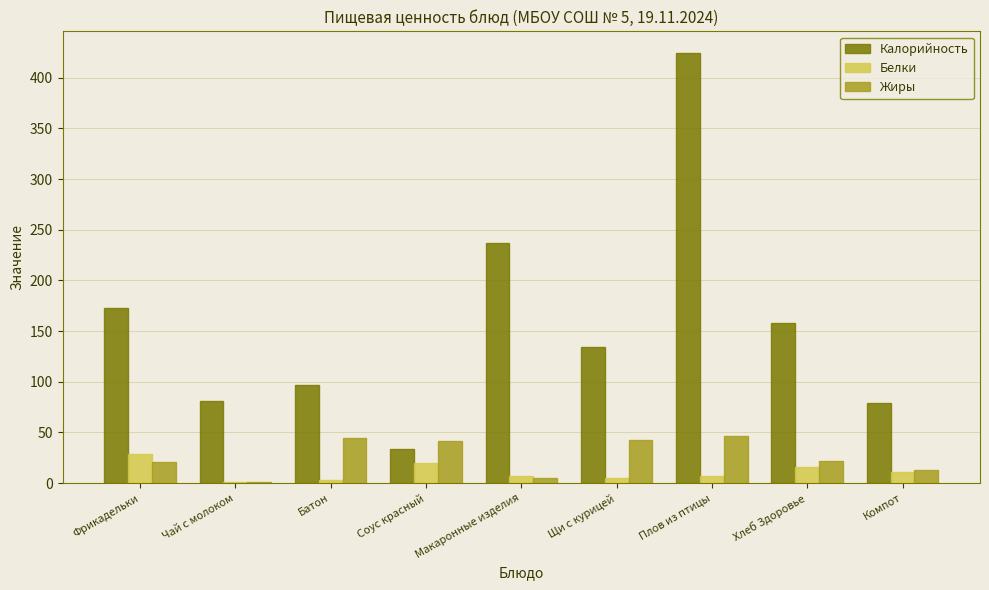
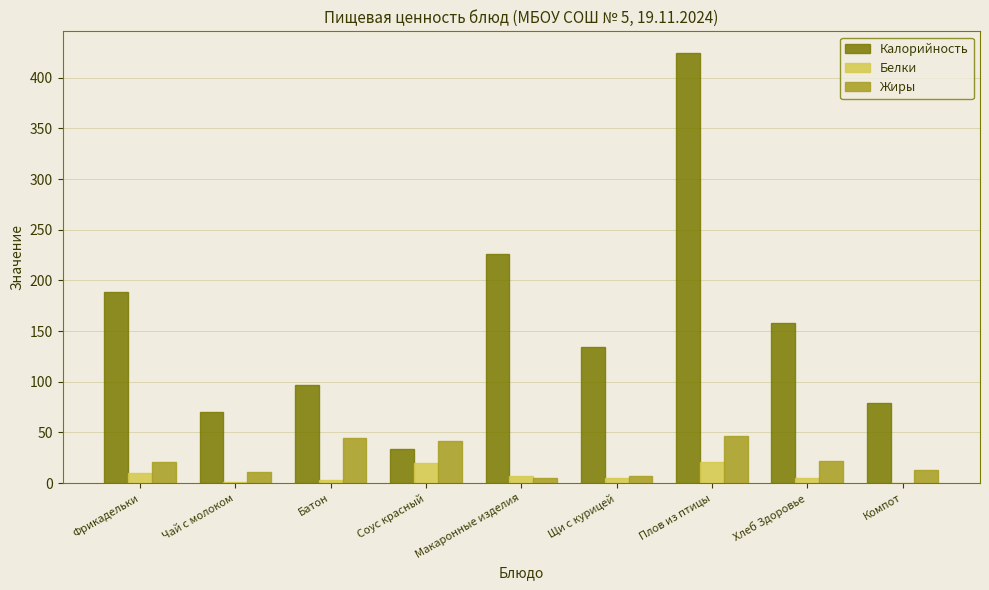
  {
    "Калорийность": {
-     "Фрикадельки": 173,
-     "Чай с молоком": 81,
+     "Фрикадельки": 188,
+     "Чай с молоком": 71,
      "Батон": 97,
      "Соус красный": 34,
-     "Макаронные изделия": 237,
+     "Макаронные изделия": 226,
      "Щи с курицей": 135,
      "Плов из птицы": 425,
      "Хлеб Здоровье": 158,
      "Компот": 79
    },
    "Белки": {
-     "Фрикадельки": 29,
+     "Фрикадельки": 10,
      "Батон": 3,
      "Соус красный": 20,
      "Макаронные изделия": 7,
      "Щи с курицей": 5,
-     "Плов из птицы": 8,
-     "Хлеб Здоровье": 16,
-     "Компот": 11
+     "Плов из птицы": 21,
+     "Хлеб Здоровье": 5,
+     "Компот": 0
    },
    "Жиры": {
      "Фрикадельки": 21,
-     "Чай с молоком": 2,
+     "Чай с молоком": 11,
      "Батон": 44,
      "Соус красный": 42,
      "Макаронные изделия": 6,
-     "Щи с курицей": 42,
+     "Щи с курицей": 7,
      "Плов из птицы": 47,
      "Хлеб Здоровье": 21,
      "Компот": 13
    }
  }
